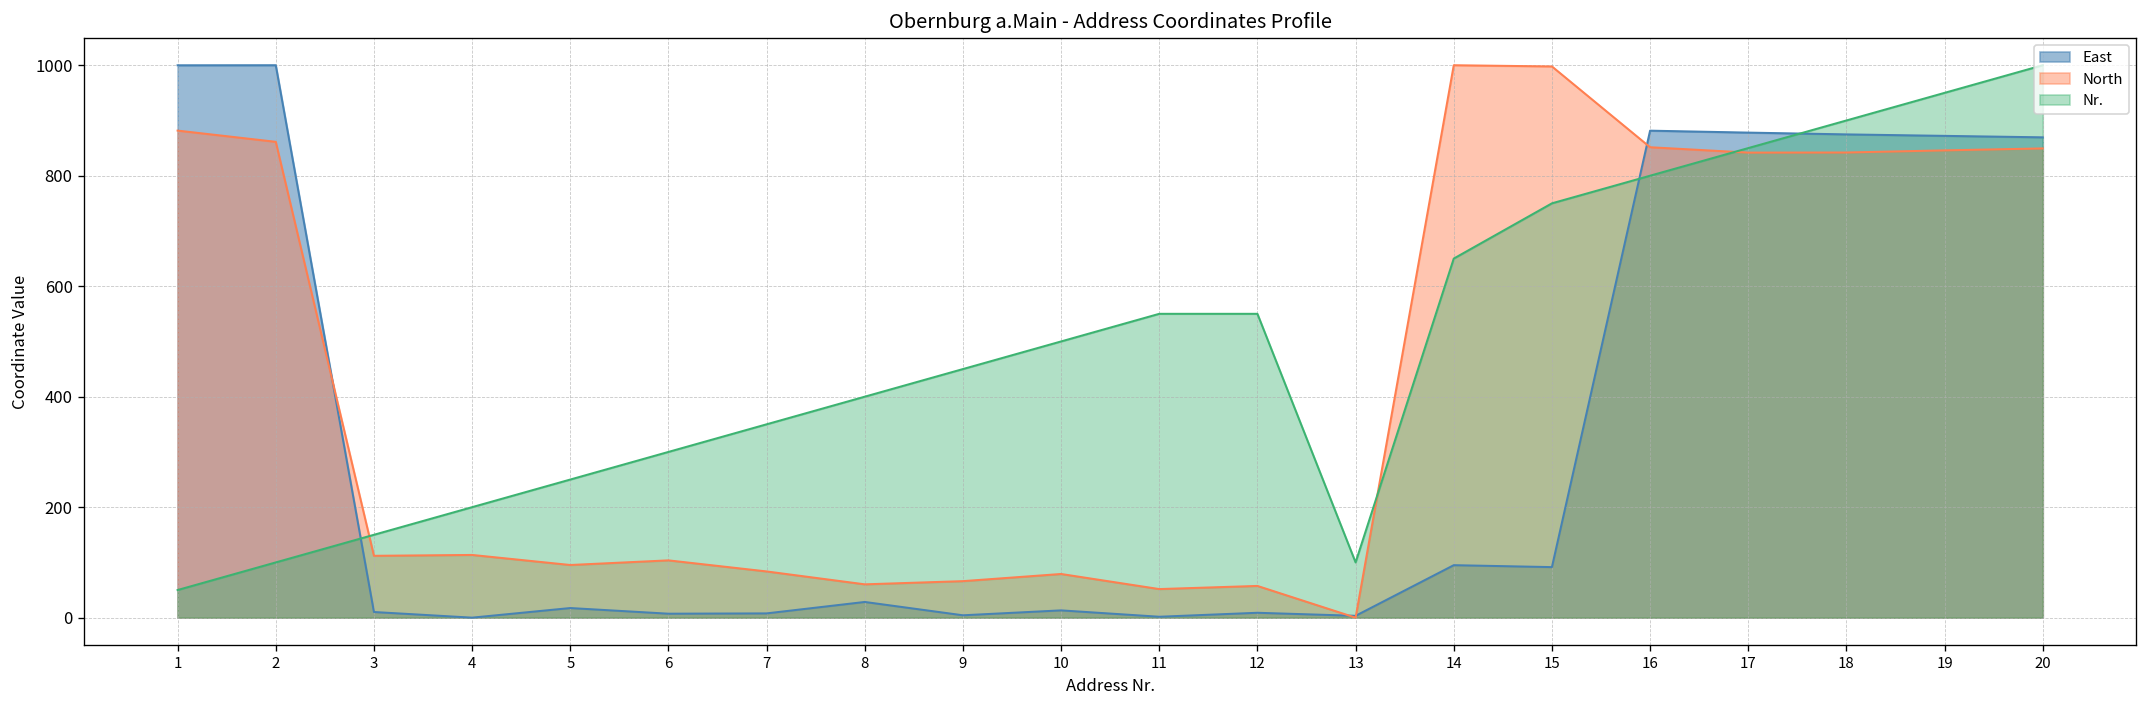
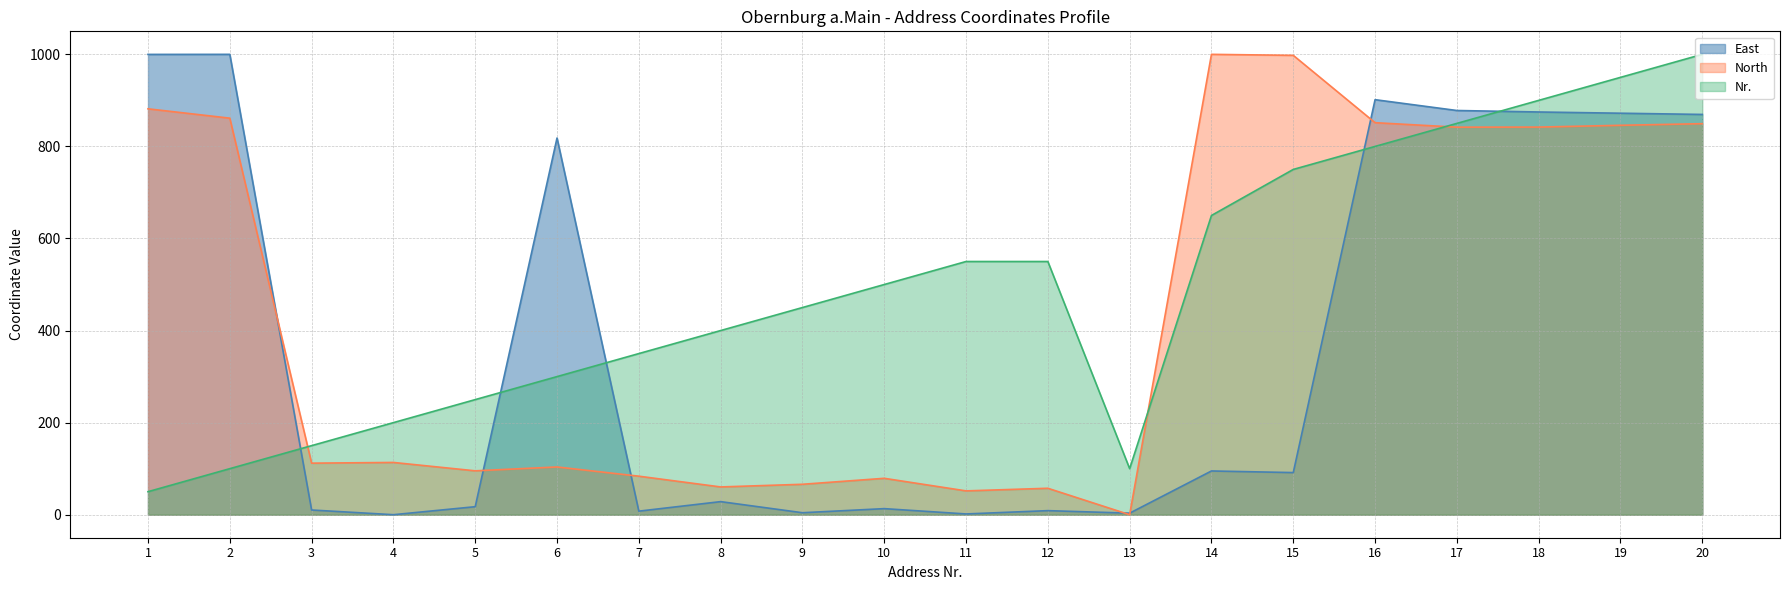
  {
    "East": {
      "1": 1000,
      "2": 1000,
      "3": 10,
      "4": 0,
      "5": 20,
-     "6": 10,
+     "6": 820,
      "7": 10,
      "8": 30,
      "9": 0,
      "10": 10,
      "11": 0,
      "12": 10,
      "14": 90,
      "15": 90,
-     "16": 880,
+     "16": 900,
      "17": 880,
      "18": 870,
      "19": 870,
      "20": 870
    },
    "North": {
      "1": 880,
      "2": 860,
      "3": 110,
      "4": 110,
      "5": 100,
      "6": 100,
      "7": 80,
      "8": 60,
      "9": 70,
      "10": 80,
      "11": 50,
      "12": 60,
      "14": 1000,
      "15": 1000,
      "16": 850,
      "17": 840,
      "18": 840,
      "19": 850,
      "20": 850
    },
    "Nr.": {
      "1": 50,
      "2": 100,
      "3": 150,
      "4": 200,
      "5": 250,
      "6": 300,
      "7": 350,
      "8": 400,
      "9": 450,
      "10": 500,
      "11": 550,
      "12": 550,
      "13": 100,
      "14": 650,
      "15": 750,
      "16": 800,
      "17": 850,
      "18": 900,
      "19": 950
    }
  }
